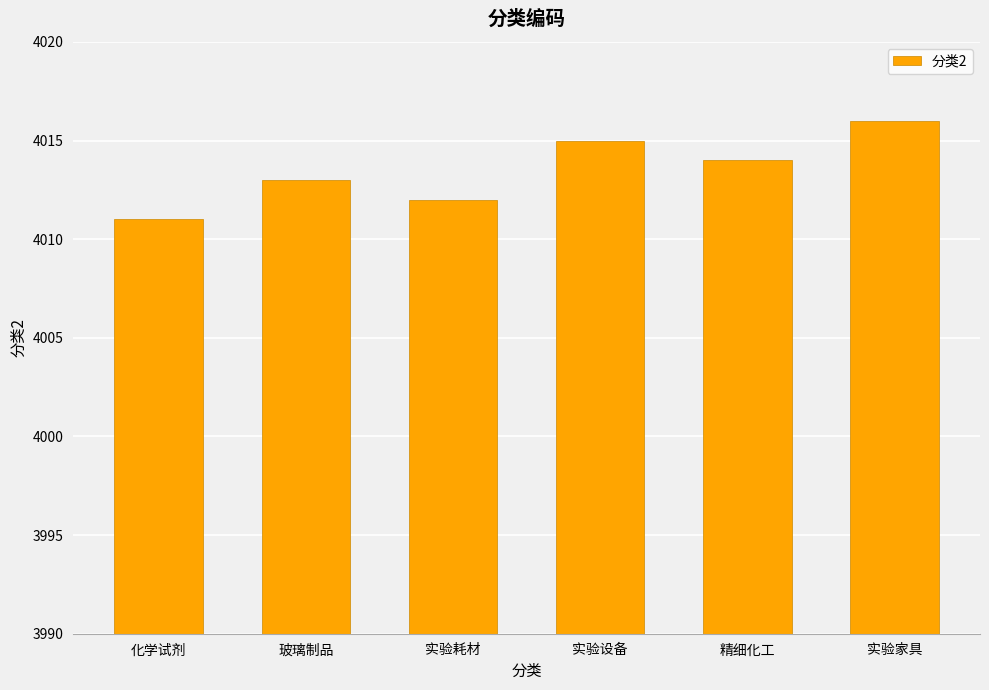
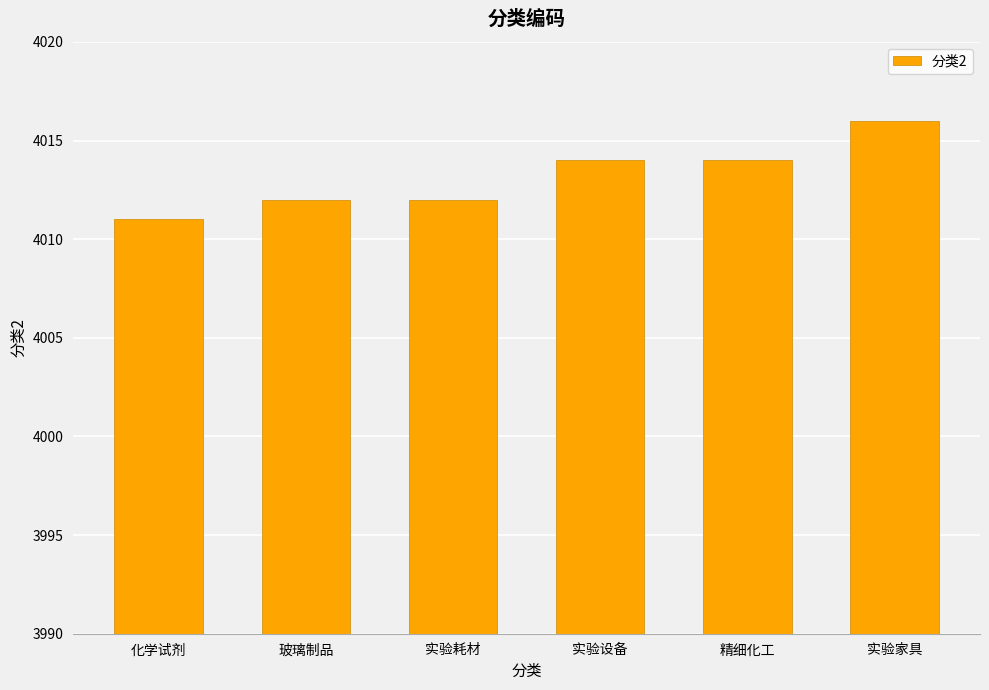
  {
    "化学试剂": 4011,
-   "玻璃制品": 4013,
+   "玻璃制品": 4012,
    "实验耗材": 4012,
-   "实验设备": 4015,
+   "实验设备": 4014,
    "精细化工": 4014,
    "实验家具": 4016
  }
